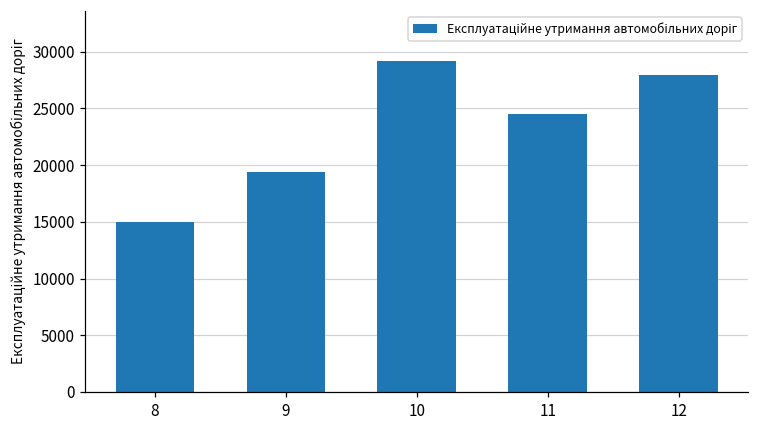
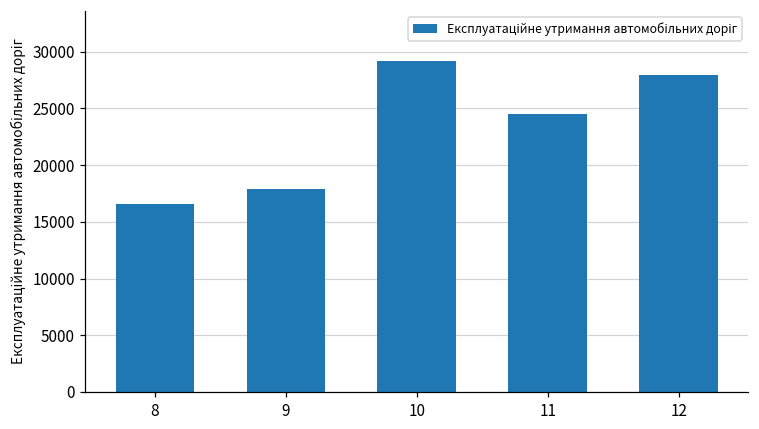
  {
-   "8": 15000,
-   "9": 19400,
+   "8": 16500,
+   "9": 17900,
    "10": 29200,
    "11": 24500,
    "12": 27900
  }
